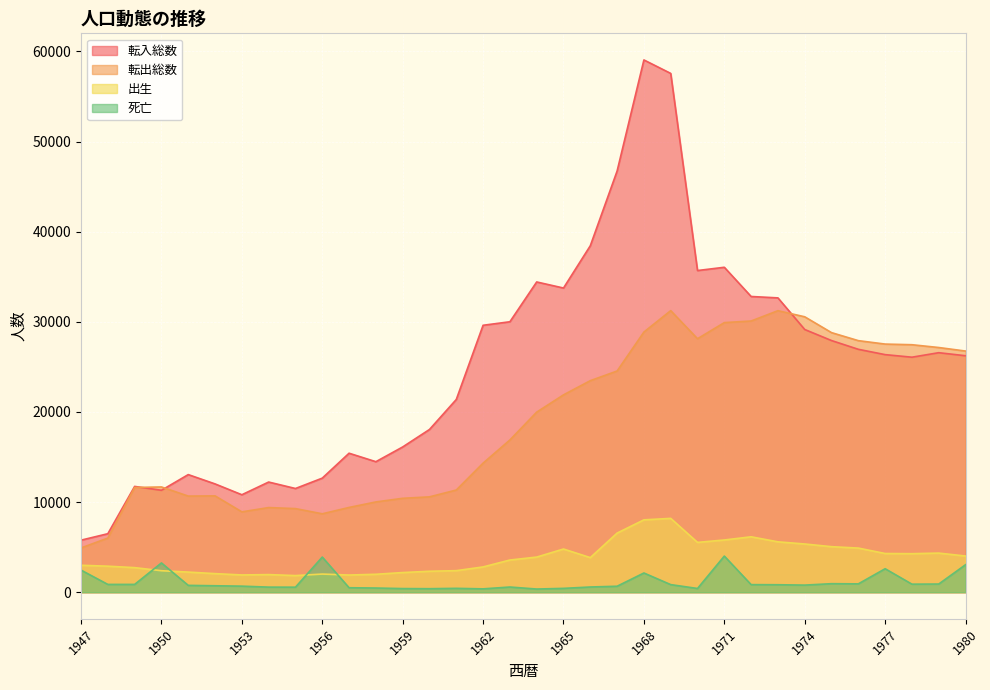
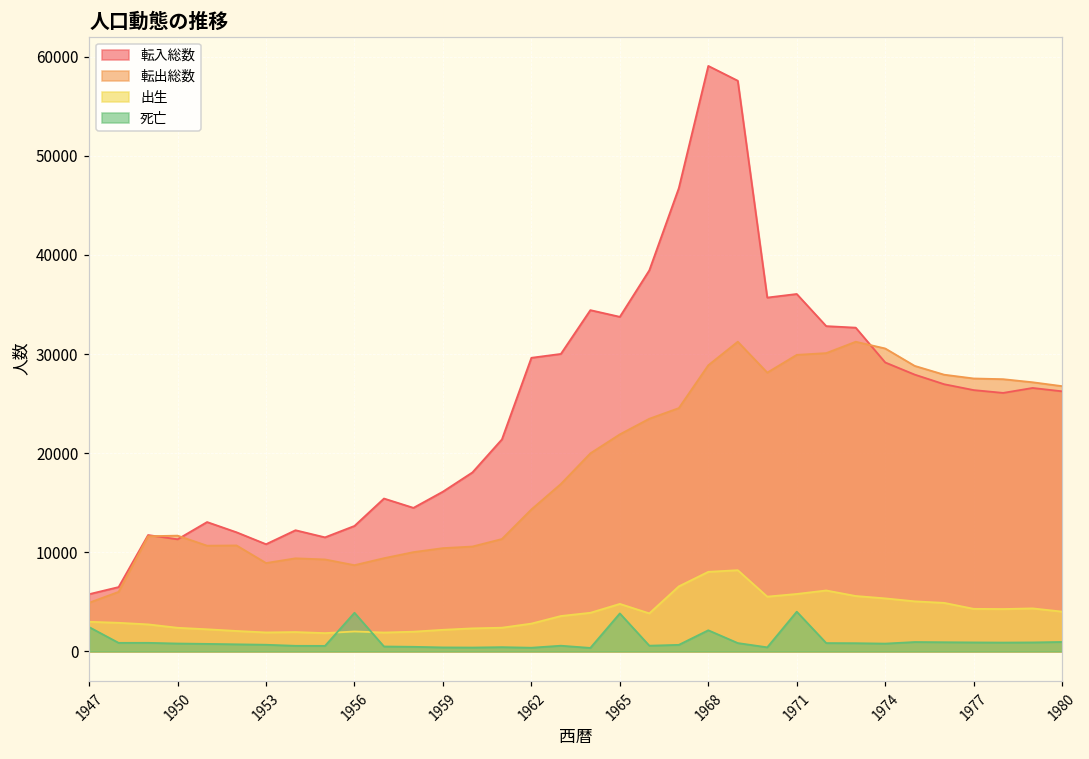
  {
    "死亡": {
      "1947": 2000,
-     "1950": 3000,
+     "1950": 1000,
      "1953": 1000,
      "1956": 4000,
      "1959": 0,
      "1962": 0,
-     "1965": 0,
+     "1965": 4000,
      "1968": 2000,
      "1971": 4000,
      "1974": 1000,
-     "1977": 3000,
-     "1980": 3000
+     "1977": 1000,
+     "1980": 1000
    }
  }
